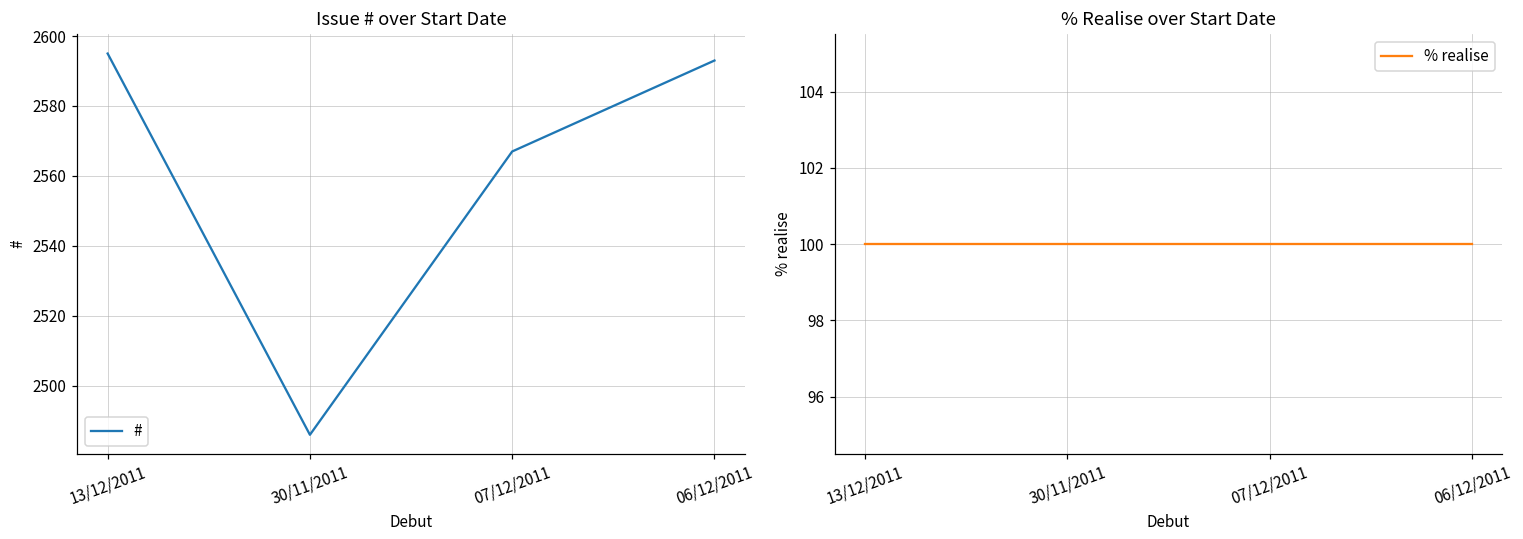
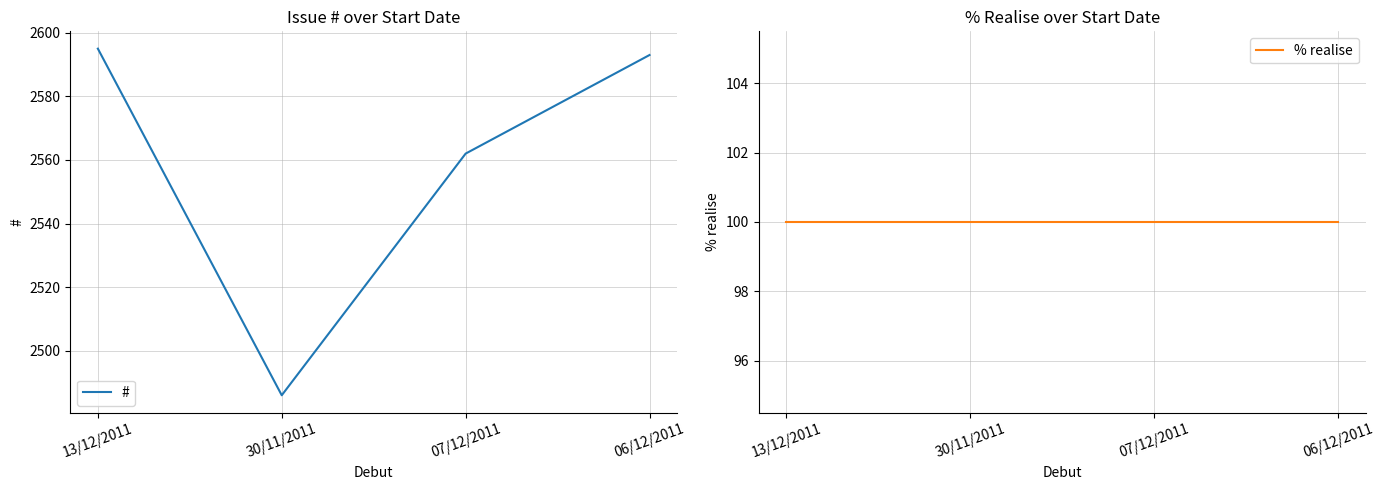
  {
    "Issue # over Start Date": {
      "13/12/2011": 2595,
      "30/11/2011": 2486,
-     "07/12/2011": 2567,
+     "07/12/2011": 2562,
      "06/12/2011": 2593
    },
    "% Realise over Start Date": {
      "13/12/2011": 100.0,
      "30/11/2011": 100.0,
      "07/12/2011": 100.0,
      "06/12/2011": 100.0
    }
  }
